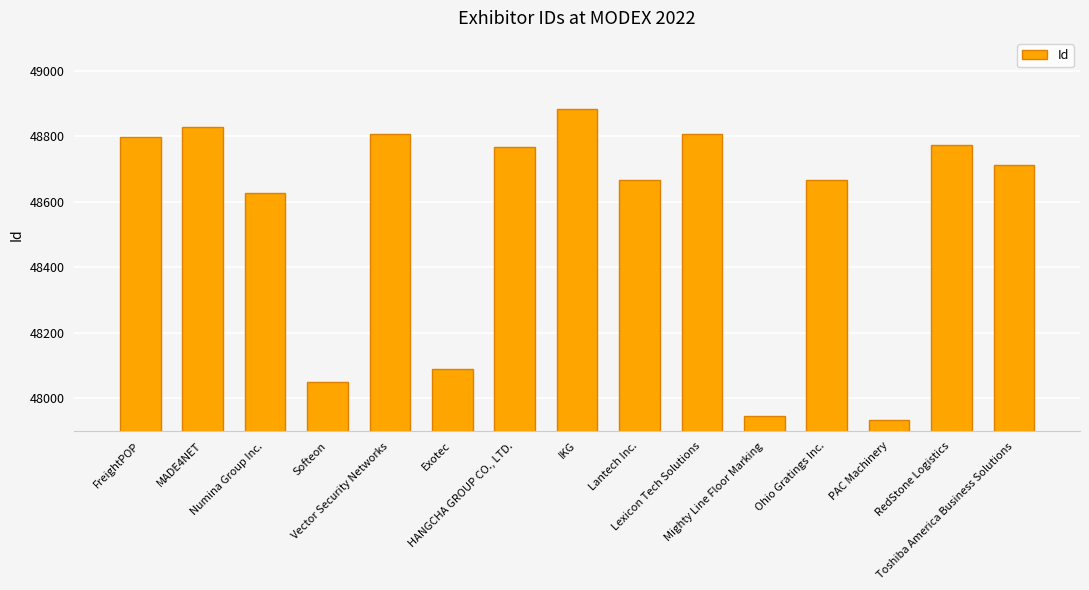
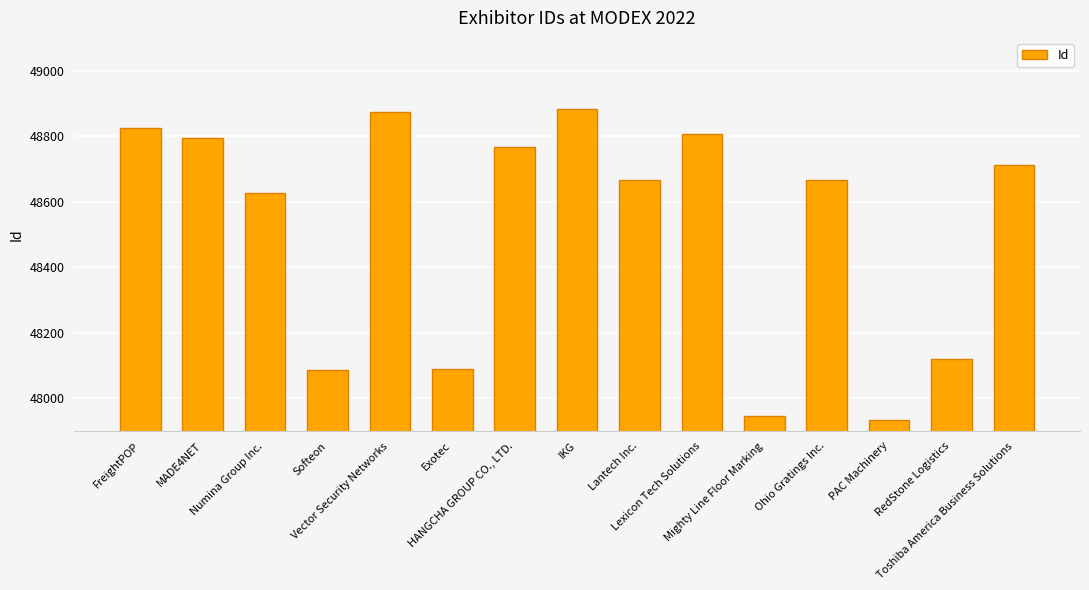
  {
-   "FreightPOP": 48800,
-   "MADE4NET": 48830,
+   "FreightPOP": 48820,
+   "MADE4NET": 48800,
    "Numina Group Inc.": 48630,
-   "Softeon": 48050,
-   "Vector Security Networks": 48810,
+   "Softeon": 48090,
+   "Vector Security Networks": 48880,
    "Exotec": 48090,
    "HANGCHA GROUP CO., LTD.": 48770,
    "IKG": 48880,
    "Lantech Inc.": 48670,
    "Lexicon Tech Solutions": 48810,
    "Mighty Line Floor Marking": 47950,
    "Ohio Gratings Inc.": 48670,
    "PAC Machinery": 47940,
-   "RedStone Logistics": 48770,
+   "RedStone Logistics": 48120,
    "Toshiba America Business Solutions": 48710
  }
